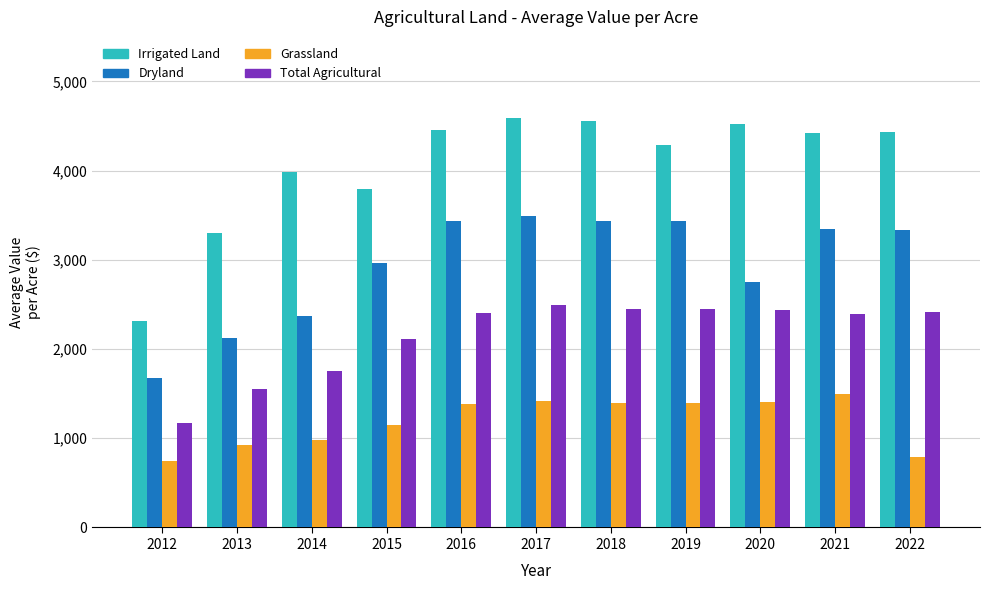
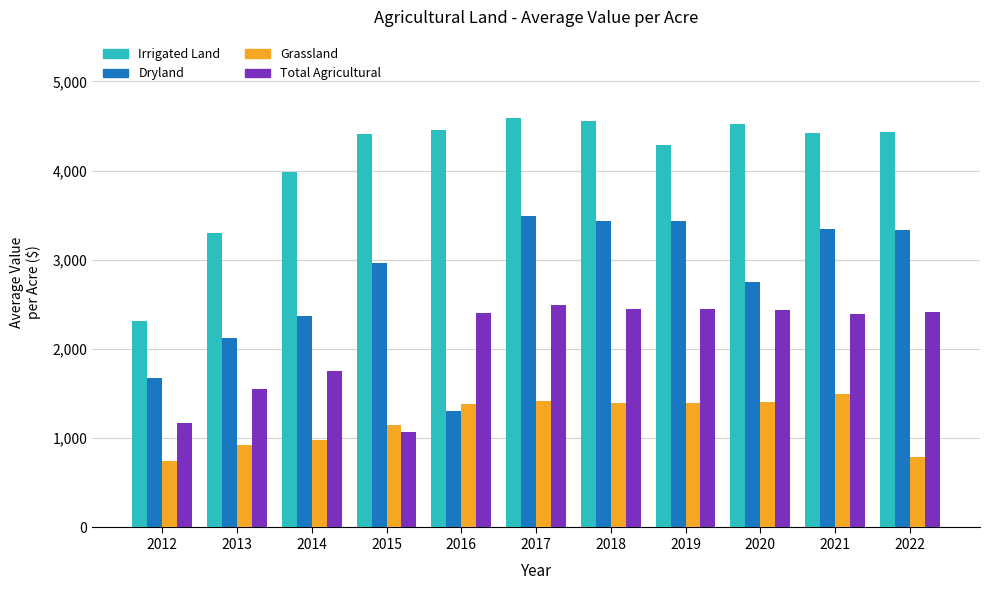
  {
    "Irrigated Land": {
      "2012": "2,300",
      "2013": "3,300",
      "2014": "4,000",
-     "2015": "3,800",
+     "2015": "4,400",
      "2016": "4,500",
      "2017": "4,600",
      "2018": "4,600",
      "2019": "4,300",
      "2020": "4,500",
      "2021": "4,400",
      "2022": "4,400"
    },
    "Dryland": {
      "2012": "1,700",
      "2013": "2,100",
      "2014": "2,400",
      "2015": "3,000",
-     "2016": "3,400",
+     "2016": "1,300",
      "2017": "3,500",
      "2018": "3,400",
      "2019": "3,400",
      "2020": "2,800",
      "2021": "3,400",
      "2022": "3,300"
    },
    "Grassland": {
      "2012": "700",
      "2013": "900",
      "2014": "1,000",
      "2015": "1,100",
      "2016": "1,400",
      "2017": "1,400",
      "2018": "1,400",
      "2019": "1,400",
      "2020": "1,400",
      "2021": "1,500",
      "2022": "800"
    },
    "Total Agricultural": {
      "2012": "1,200",
      "2013": "1,500",
      "2014": "1,800",
-     "2015": "2,100",
+     "2015": "1,100",
      "2016": "2,400",
      "2017": "2,500",
      "2018": "2,400",
      "2019": "2,500",
      "2020": "2,400",
      "2021": "2,400",
      "2022": "2,400"
    }
  }
